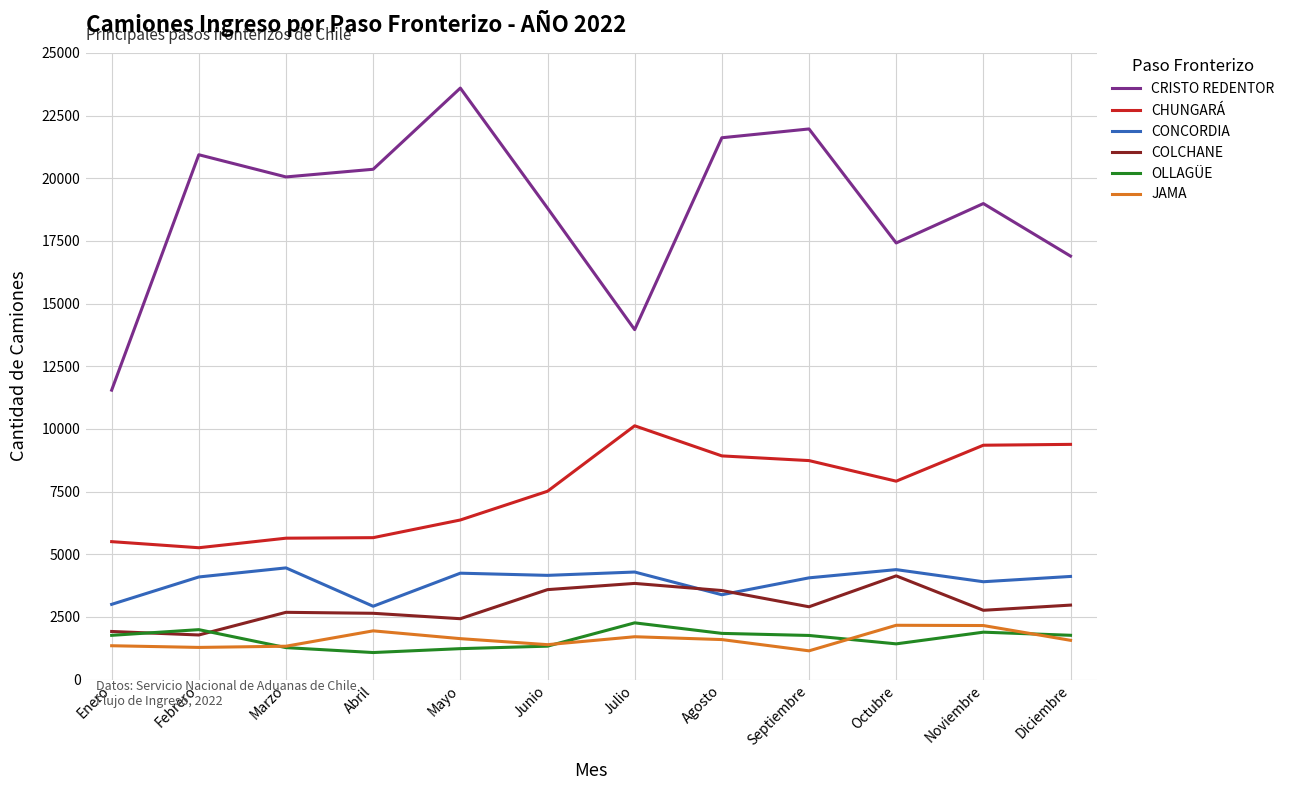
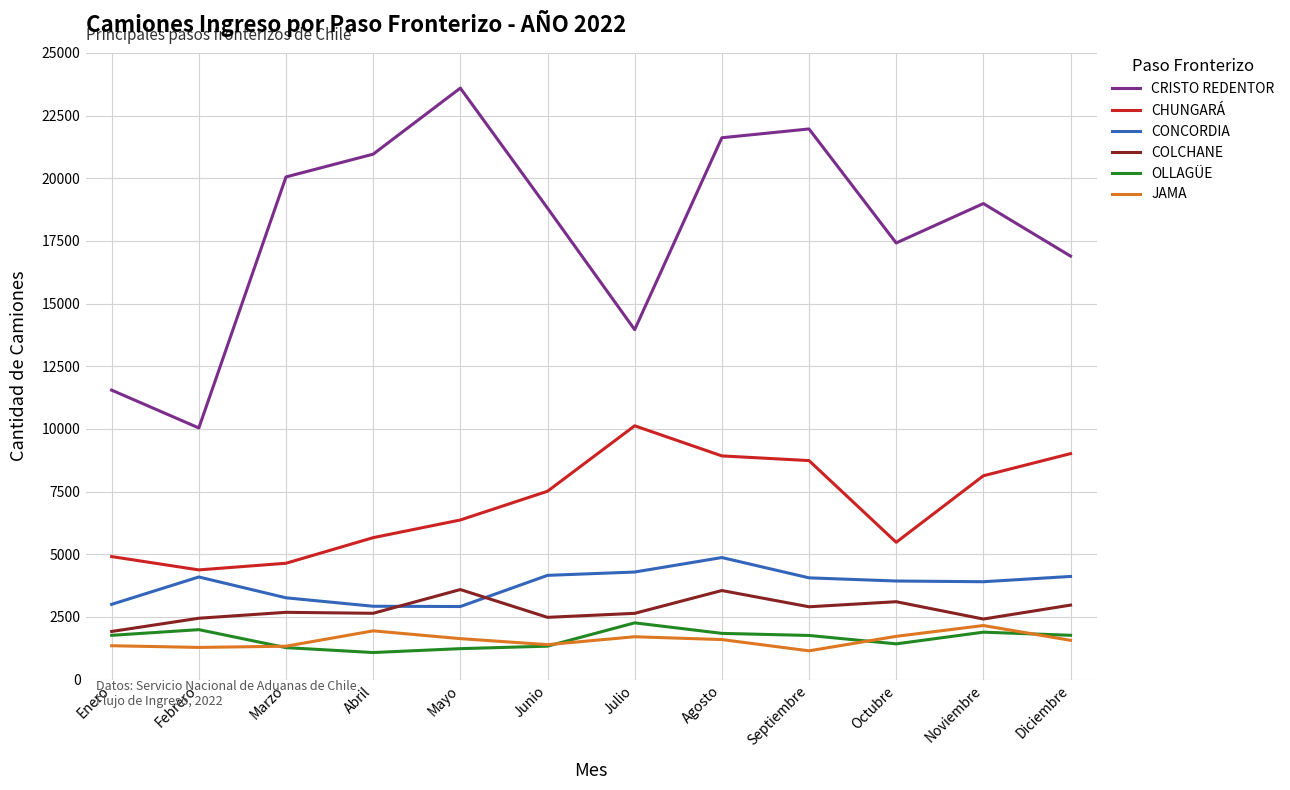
  {
    "CRISTO REDENTOR": {
      "Enero": 11500,
-     "Febrero": 20900,
+     "Febrero": 10000,
      "Marzo": 20100,
-     "Abril": 20400,
+     "Abril": 21000,
      "Mayo": 23600,
      "Junio": 18800,
      "Julio": 14000,
      "Agosto": 21600,
      "Septiembre": 22000,
      "Octubre": 17400,
      "Noviembre": 19000,
      "Diciembre": 16900
    },
    "CHUNGARÁ": {
-     "Enero": 5500,
-     "Febrero": 5300,
-     "Marzo": 5600,
+     "Enero": 4900,
+     "Febrero": 4400,
+     "Marzo": 4600,
      "Abril": 5700,
      "Mayo": 6400,
      "Junio": 7500,
      "Julio": 10100,
      "Agosto": 8900,
      "Septiembre": 8700,
-     "Octubre": 7900,
-     "Noviembre": 9300,
-     "Diciembre": 9400
+     "Octubre": 5500,
+     "Noviembre": 8100,
+     "Diciembre": 9000
    },
    "CONCORDIA": {
      "Enero": 3000,
      "Febrero": 4100,
-     "Marzo": 4500,
+     "Marzo": 3300,
      "Abril": 2900,
-     "Mayo": 4200,
+     "Mayo": 2900,
      "Junio": 4200,
      "Julio": 4300,
-     "Agosto": 3400,
+     "Agosto": 4900,
      "Septiembre": 4100,
-     "Octubre": 4400,
+     "Octubre": 3900,
      "Noviembre": 3900,
      "Diciembre": 4100
    },
    "COLCHANE": {
      "Enero": 1900,
-     "Febrero": 1800,
+     "Febrero": 2400,
      "Marzo": 2700,
      "Abril": 2600,
-     "Mayo": 2400,
-     "Junio": 3600,
-     "Julio": 3800,
+     "Mayo": 3600,
+     "Junio": 2500,
+     "Julio": 2600,
      "Agosto": 3600,
      "Septiembre": 2900,
-     "Octubre": 4100,
-     "Noviembre": 2800,
+     "Octubre": 3100,
+     "Noviembre": 2400,
      "Diciembre": 3000
    },
    "OLLAGÜE": {
      "Enero": 1800,
      "Febrero": 2000,
      "Abril": 1100,
      "Mayo": 1200,
      "Julio": 2300,
      "Agosto": 1800,
      "Septiembre": 1800,
      "Octubre": 1400,
      "Noviembre": 1900,
      "Diciembre": 1800
    },
    "JAMA": {
      "Enero": 1400,
      "Febrero": 1300,
      "Abril": 1900,
      "Mayo": 1600,
      "Julio": 1700,
      "Agosto": 1600,
      "Septiembre": 1100,
-     "Octubre": 2200,
+     "Octubre": 1700,
      "Noviembre": 2200,
      "Diciembre": 1600
    }
  }
